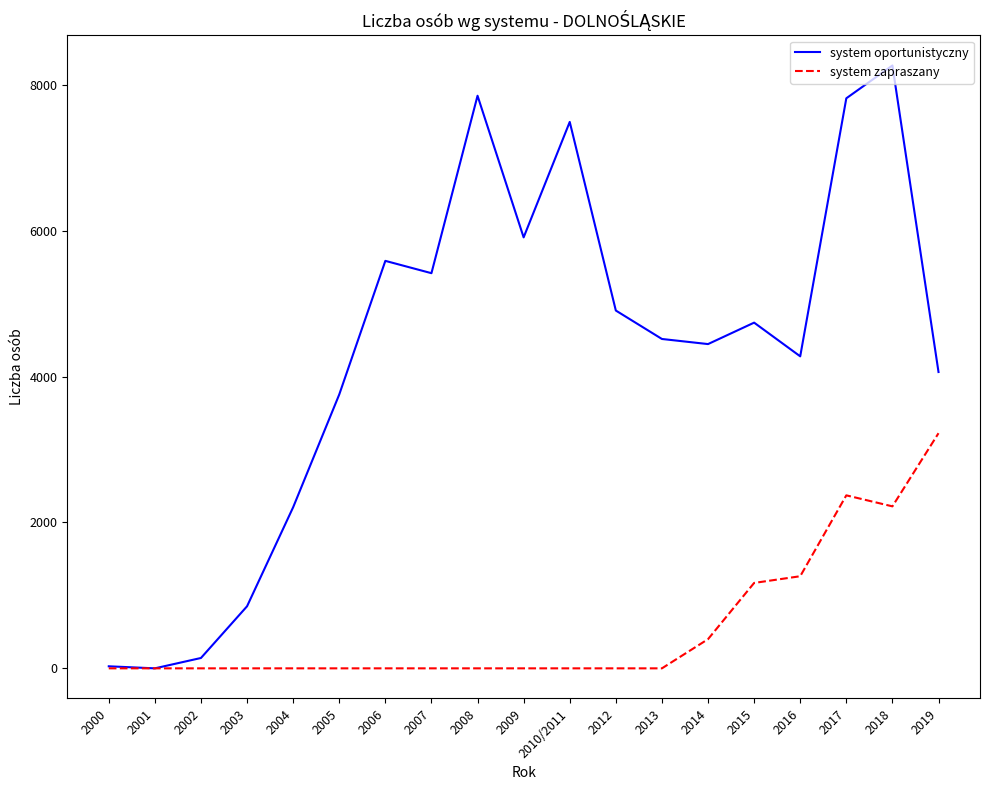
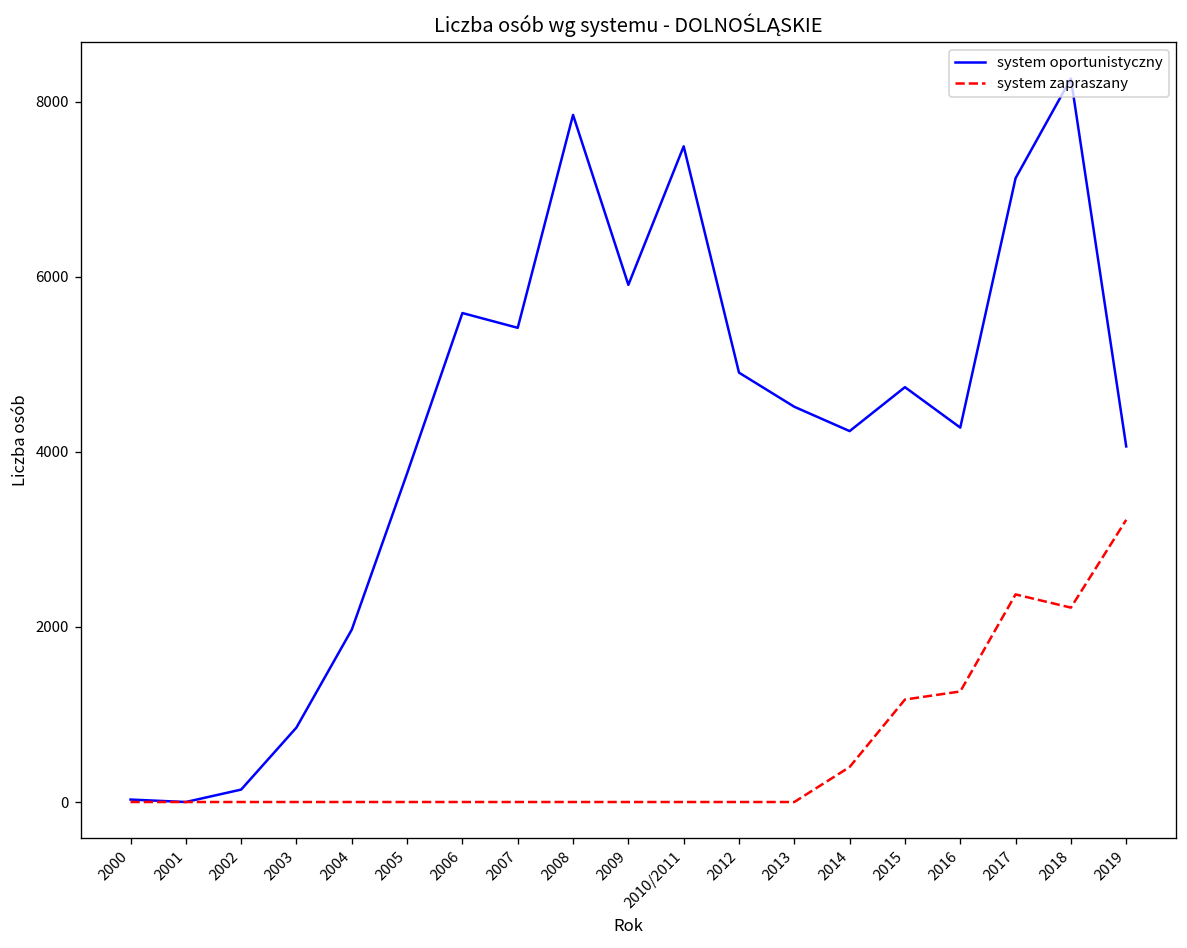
  {
    "system oportunistyczny": {
      "2002": 100,
      "2003": 900,
-     "2004": 2200,
+     "2004": 2000,
      "2005": 3800,
      "2006": 5600,
      "2007": 5400,
      "2008": 7900,
      "2009": 5900,
      "2010/2011": 7500,
      "2012": 4900,
      "2013": 4500,
-     "2014": 4400,
+     "2014": 4200,
      "2015": 4700,
      "2016": 4300,
-     "2017": 7800,
+     "2017": 7100,
      "2019": 4100
    },
    "system zapraszany": {
      "2002": 0,
      "2003": 0,
      "2004": 0,
      "2005": 0,
      "2006": 0,
      "2007": 0,
      "2008": 0,
      "2009": 0,
      "2010/2011": 0,
      "2012": 0,
      "2013": 0,
      "2014": 400,
      "2015": 1200,
      "2016": 1300,
      "2017": 2400,
      "2018": 2200,
      "2019": 3200
    }
  }
